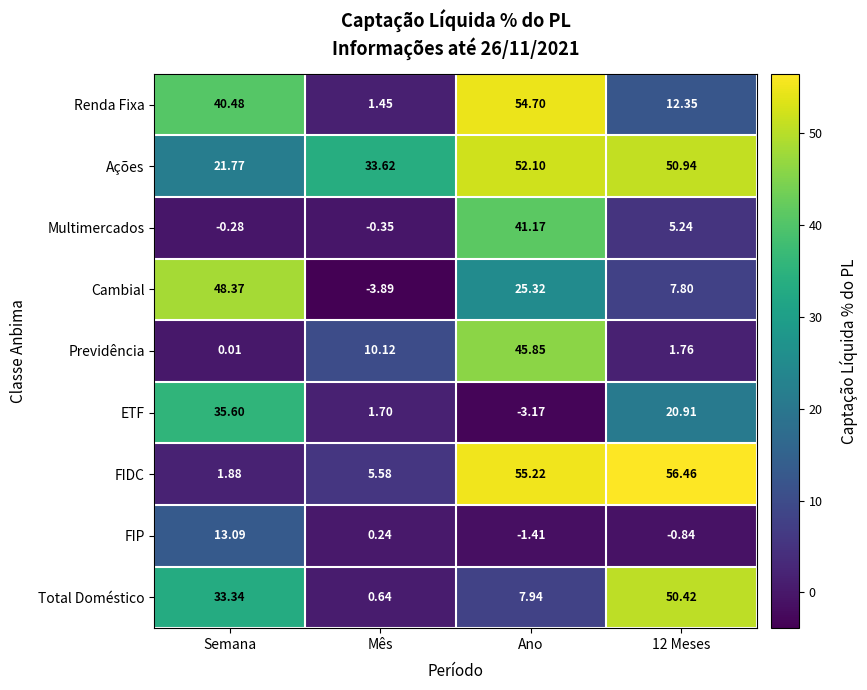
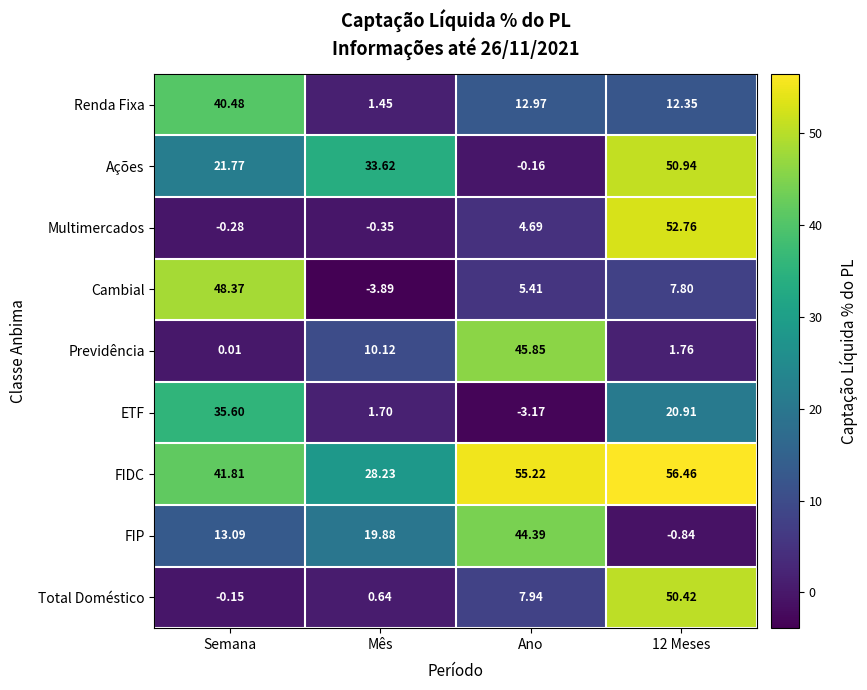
  {
    "Renda Fixa": {
      "Semana": 40.48,
      "Mês": 1.45,
-     "Ano": 54.70,
+     "Ano": 12.97,
      "12 Meses": 12.35
    },
    "Ações": {
      "Semana": 21.77,
      "Mês": 33.62,
-     "Ano": 52.10,
+     "Ano": -0.16,
      "12 Meses": 50.94
    },
    "Multimercados": {
      "Semana": -0.28,
      "Mês": -0.35,
-     "Ano": 41.17,
-     "12 Meses": 5.24
+     "Ano": 4.69,
+     "12 Meses": 52.76
    },
    "Cambial": {
      "Semana": 48.37,
      "Mês": -3.89,
-     "Ano": 25.32,
+     "Ano": 5.41,
      "12 Meses": 7.80
    },
    "Previdência": {
      "Semana": 0.01,
      "Mês": 10.12,
      "Ano": 45.85,
      "12 Meses": 1.76
    },
    "ETF": {
      "Semana": 35.60,
      "Mês": 1.70,
      "Ano": -3.17,
      "12 Meses": 20.91
    },
    "FIDC": {
-     "Semana": 1.88,
-     "Mês": 5.58,
+     "Semana": 41.81,
+     "Mês": 28.23,
      "Ano": 55.22,
      "12 Meses": 56.46
    },
    "FIP": {
      "Semana": 13.09,
-     "Mês": 0.24,
-     "Ano": -1.41,
+     "Mês": 19.88,
+     "Ano": 44.39,
      "12 Meses": -0.84
    },
    "Total Doméstico": {
-     "Semana": 33.34,
+     "Semana": -0.15,
      "Mês": 0.64,
      "Ano": 7.94,
      "12 Meses": 50.42
    }
  }
